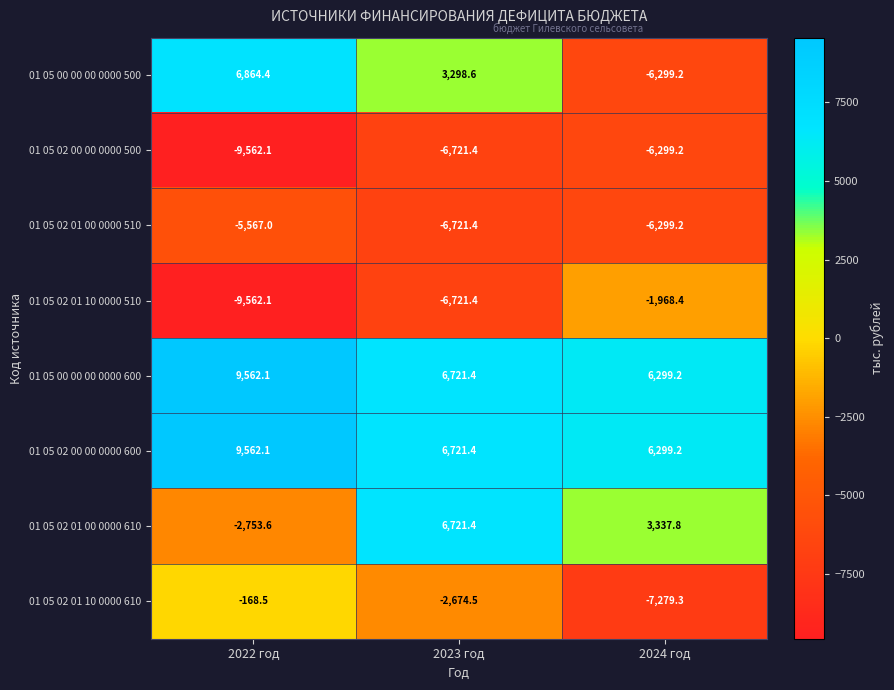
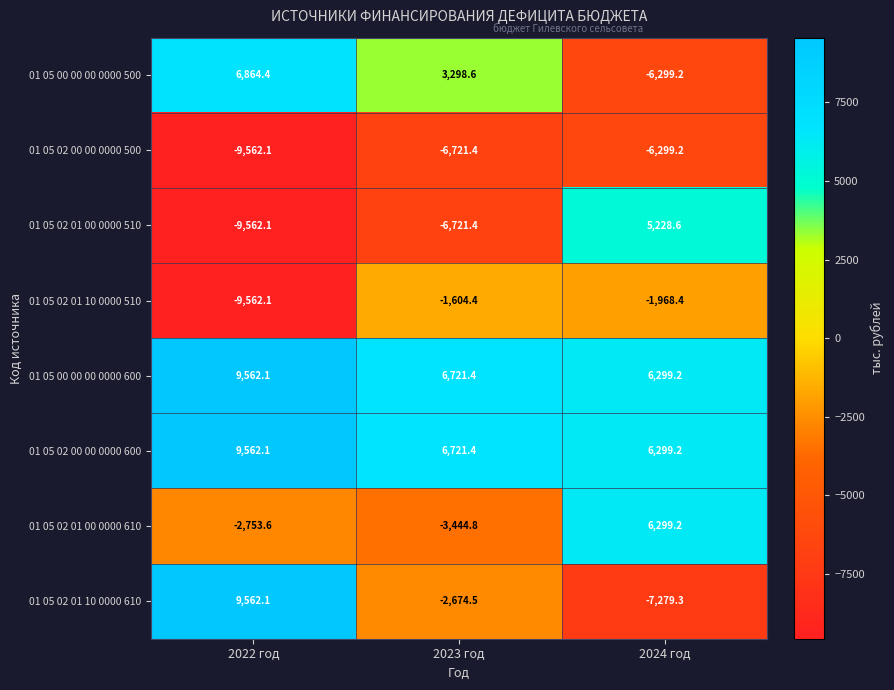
  {
    "01 05 00 00 00 0000 500": {
      "2022 год": "6,864.4",
      "2023 год": "3,298.6",
      "2024 год": "-6,299.2"
    },
    "01 05 02 00 00 0000 500": {
      "2022 год": "-9,562.1",
      "2023 год": "-6,721.4",
      "2024 год": "-6,299.2"
    },
    "01 05 02 01 00 0000 510": {
-     "2022 год": "-5,567.0",
+     "2022 год": "-9,562.1",
      "2023 год": "-6,721.4",
-     "2024 год": "-6,299.2"
+     "2024 год": "5,228.6"
    },
    "01 05 02 01 10 0000 510": {
      "2022 год": "-9,562.1",
-     "2023 год": "-6,721.4",
+     "2023 год": "-1,604.4",
      "2024 год": "-1,968.4"
    },
    "01 05 00 00 00 0000 600": {
      "2022 год": "9,562.1",
      "2023 год": "6,721.4",
      "2024 год": "6,299.2"
    },
    "01 05 02 00 00 0000 600": {
      "2022 год": "9,562.1",
      "2023 год": "6,721.4",
      "2024 год": "6,299.2"
    },
    "01 05 02 01 00 0000 610": {
      "2022 год": "-2,753.6",
-     "2023 год": "6,721.4",
-     "2024 год": "3,337.8"
+     "2023 год": "-3,444.8",
+     "2024 год": "6,299.2"
    },
    "01 05 02 01 10 0000 610": {
-     "2022 год": "-168.5",
+     "2022 год": "9,562.1",
      "2023 год": "-2,674.5",
      "2024 год": "-7,279.3"
    }
  }
